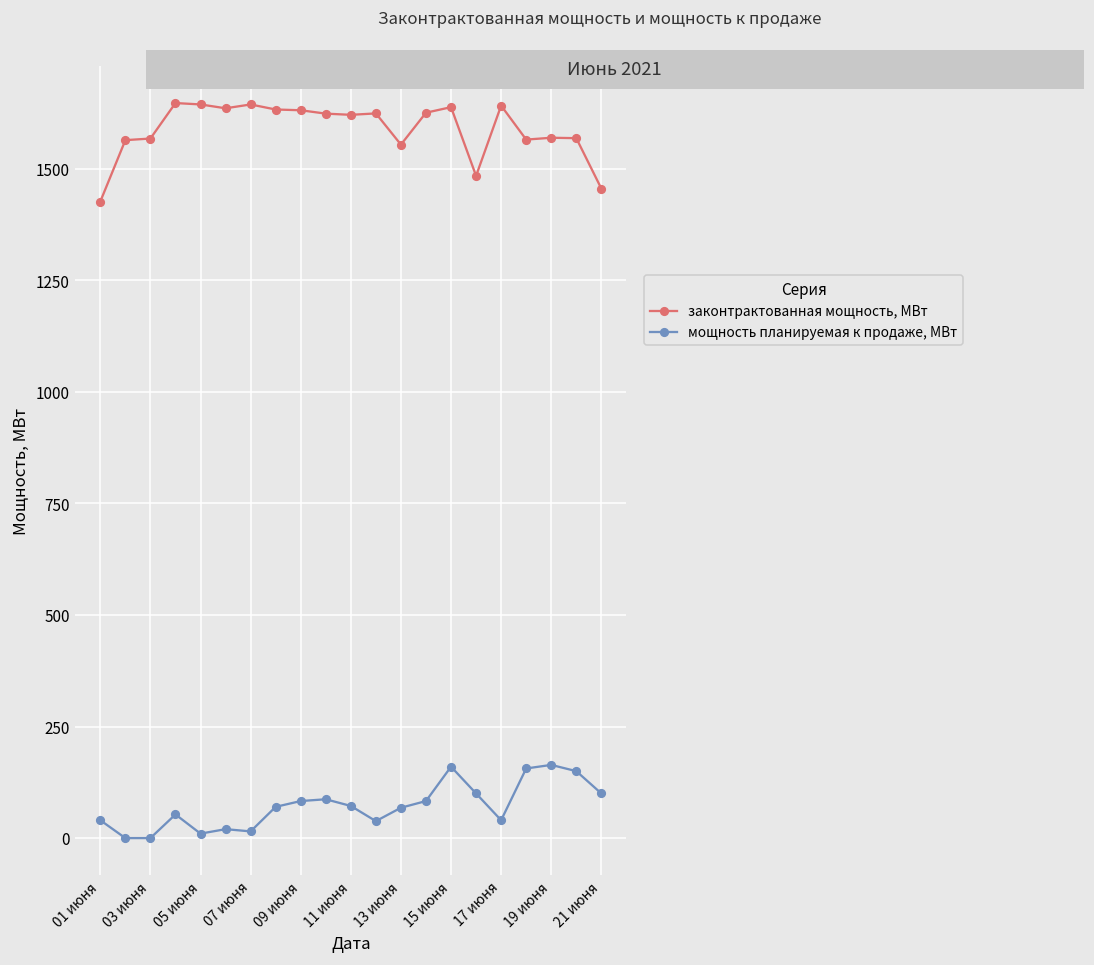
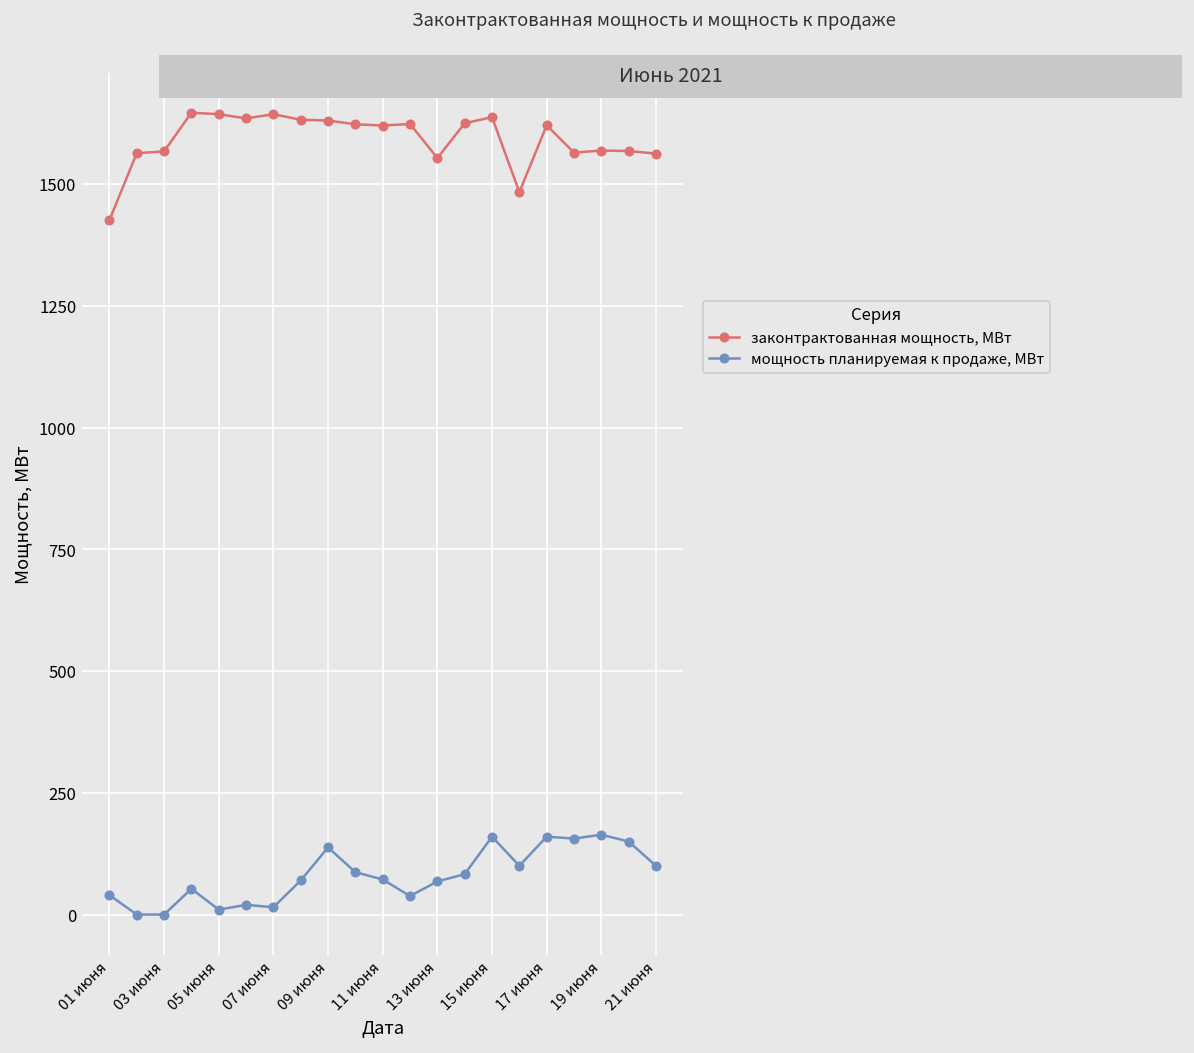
  {
    "законтрактованная мощность, МВт": {
      "01 июня": 1430,
      "03 июня": 1570,
      "05 июня": 1640,
      "07 июня": 1640,
      "09 июня": 1630,
      "11 июня": 1620,
      "13 июня": 1550,
      "15 июня": 1640,
-     "17 июня": 1640,
+     "17 июня": 1620,
      "19 июня": 1570,
-     "21 июня": 1460
+     "21 июня": 1560
    },
    "мощность планируемая к продаже, МВт": {
      "01 июня": 40,
      "03 июня": 0,
      "05 июня": 10,
      "07 июня": 20,
-     "09 июня": 80,
+     "09 июня": 140,
      "11 июня": 70,
      "13 июня": 70,
      "15 июня": 160,
-     "17 июня": 40,
+     "17 июня": 160,
      "19 июня": 160,
      "21 июня": 100
    }
  }
